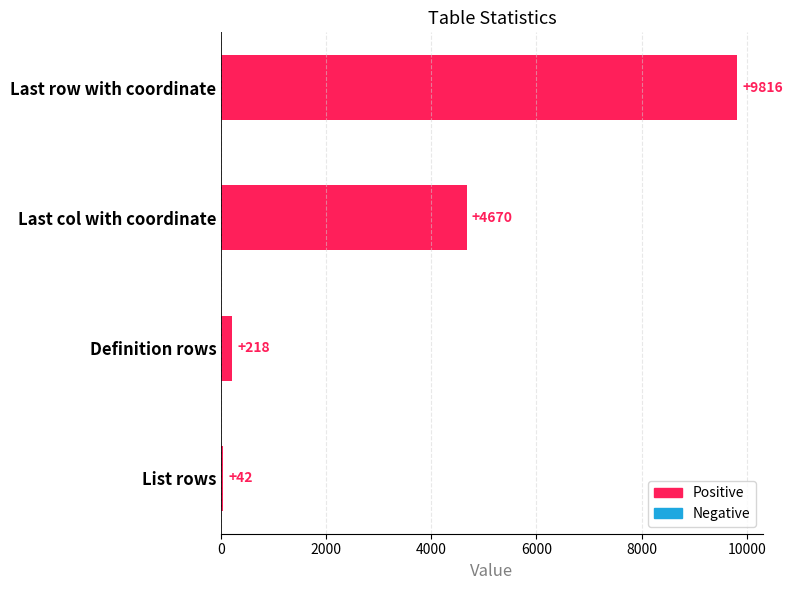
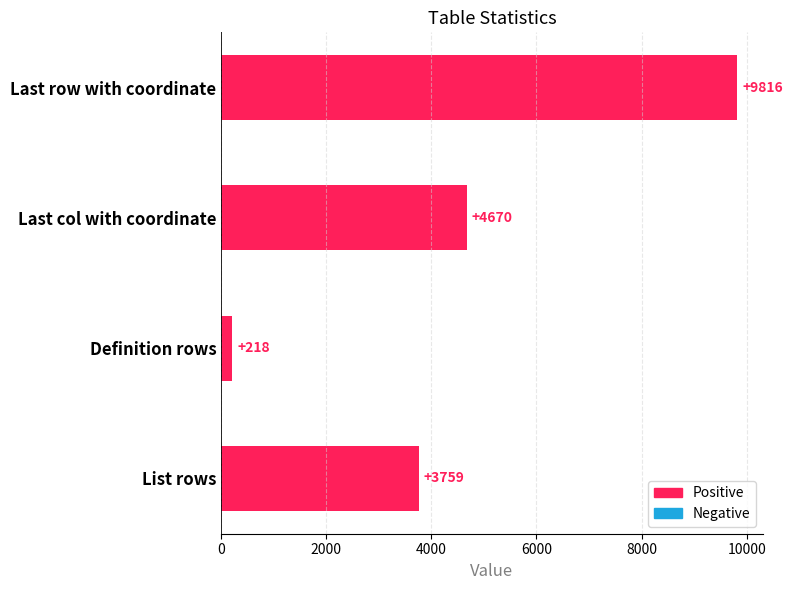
  {
    "Last row with coordinate": "+9816",
    "Last col with coordinate": "+4670",
    "Definition rows": "+218",
-   "List rows": "+42"
+   "List rows": "+3759"
  }
